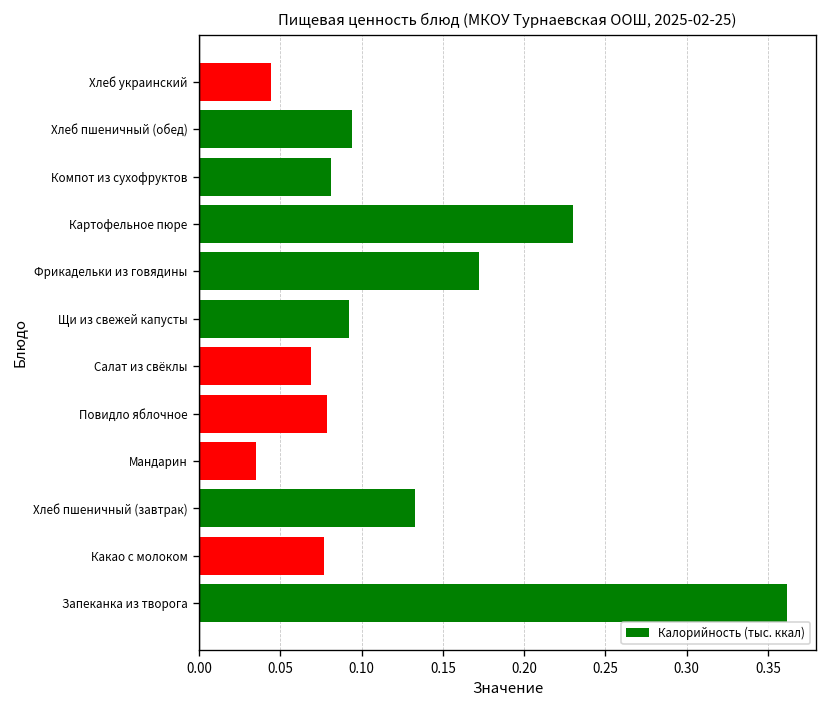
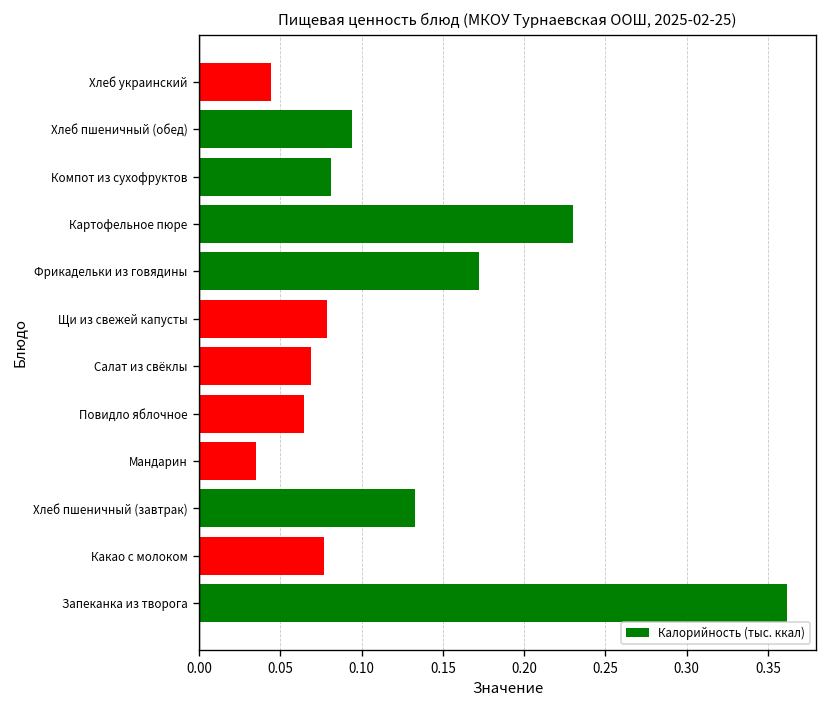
  {
    "Хлеб украинский": 0.044,
    "Хлеб пшеничный (обед)": 0.094,
    "Компот из сухофруктов": 0.081,
    "Картофельное пюре": 0.230,
    "Фрикадельки из говядины": 0.172,
-   "Щи из свежей капусты": 0.092,
+   "Щи из свежей капусты": 0.079,
    "Салат из свёклы": 0.069,
-   "Повидло яблочное": 0.079,
+   "Повидло яблочное": 0.064,
    "Мандарин": 0.035,
    "Хлеб пшеничный (завтрак)": 0.133,
    "Какао с молоком": 0.077,
    "Запеканка из творога": 0.362
  }
